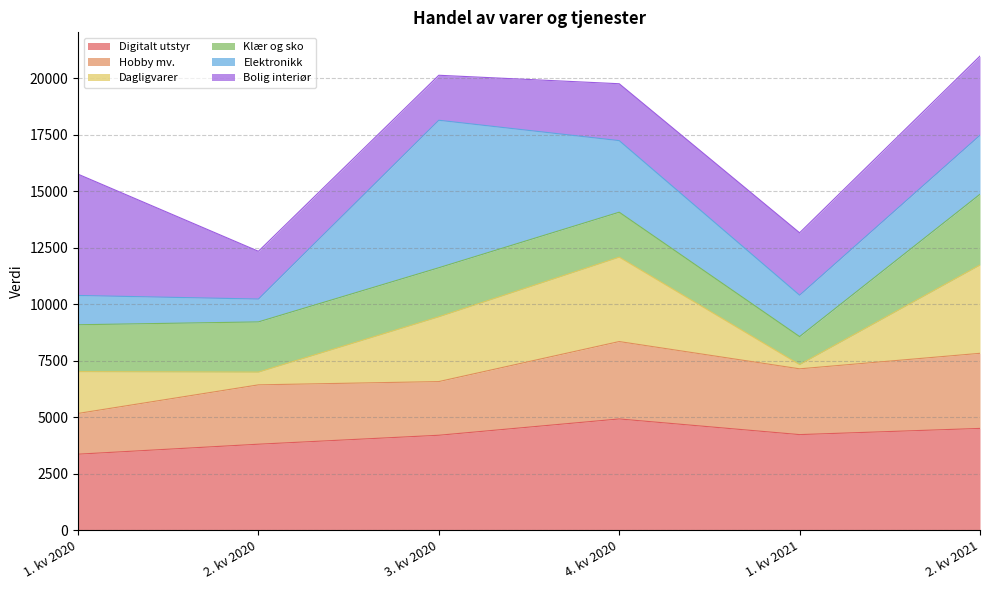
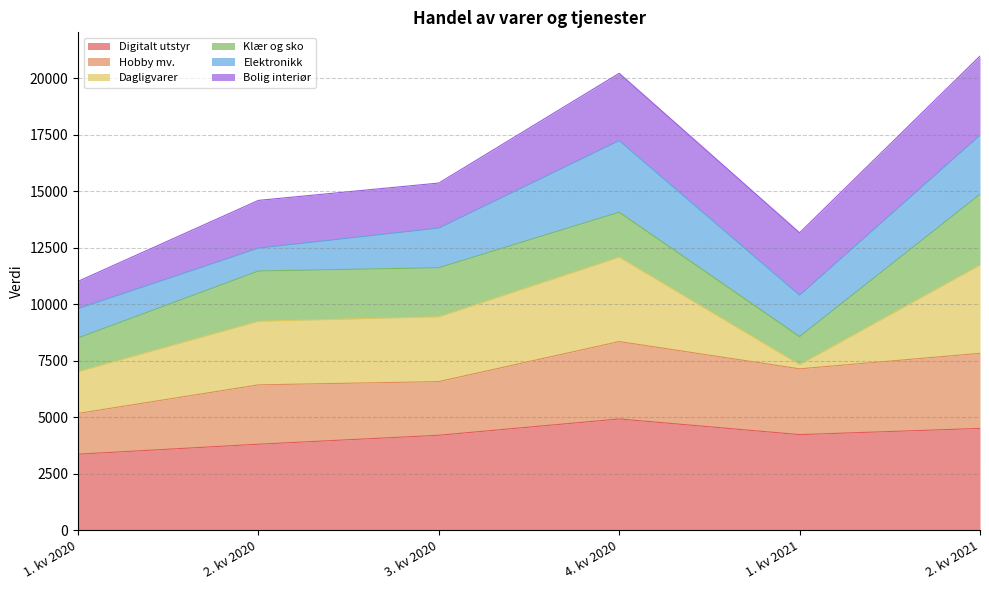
  {
    "Dagligvarer": {
      "1. kv 2020": 1900,
-     "2. kv 2020": 600,
+     "2. kv 2020": 2800,
      "3. kv 2020": 2900,
      "4. kv 2020": 3700,
      "1. kv 2021": 200,
      "2. kv 2021": 3900
    },
    "Klær og sko": {
-     "1. kv 2020": 2100,
+     "1. kv 2020": 1500,
      "2. kv 2020": 2200,
      "3. kv 2020": 2200,
      "4. kv 2020": 2000,
      "1. kv 2021": 1200,
      "2. kv 2021": 3100
    },
    "Elektronikk": {
      "1. kv 2020": 1300,
      "2. kv 2020": 1000,
-     "3. kv 2020": 6500,
+     "3. kv 2020": 1800,
      "4. kv 2020": 3200,
      "1. kv 2021": 1800,
      "2. kv 2021": 2600
    },
    "Bolig interiør": {
-     "1. kv 2020": 5400,
+     "1. kv 2020": 1200,
      "2. kv 2020": 2100,
      "3. kv 2020": 2000,
-     "4. kv 2020": 2500,
+     "4. kv 2020": 3000,
      "1. kv 2021": 2800,
      "2. kv 2021": 3500
    }
  }
